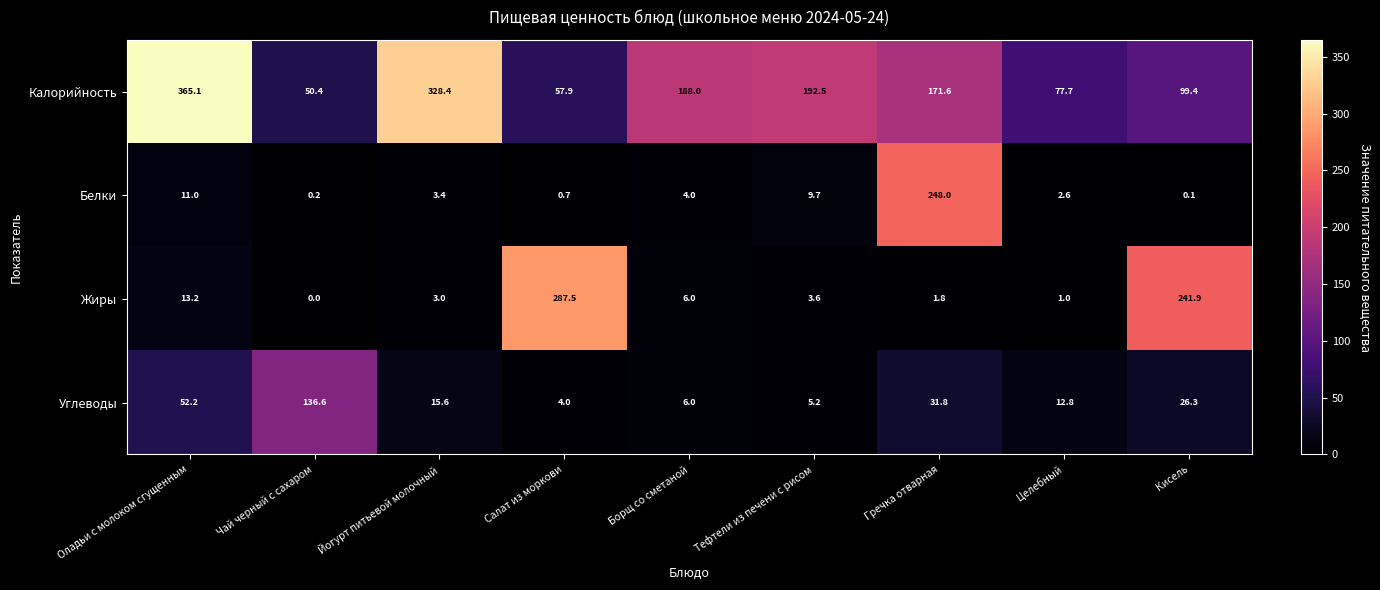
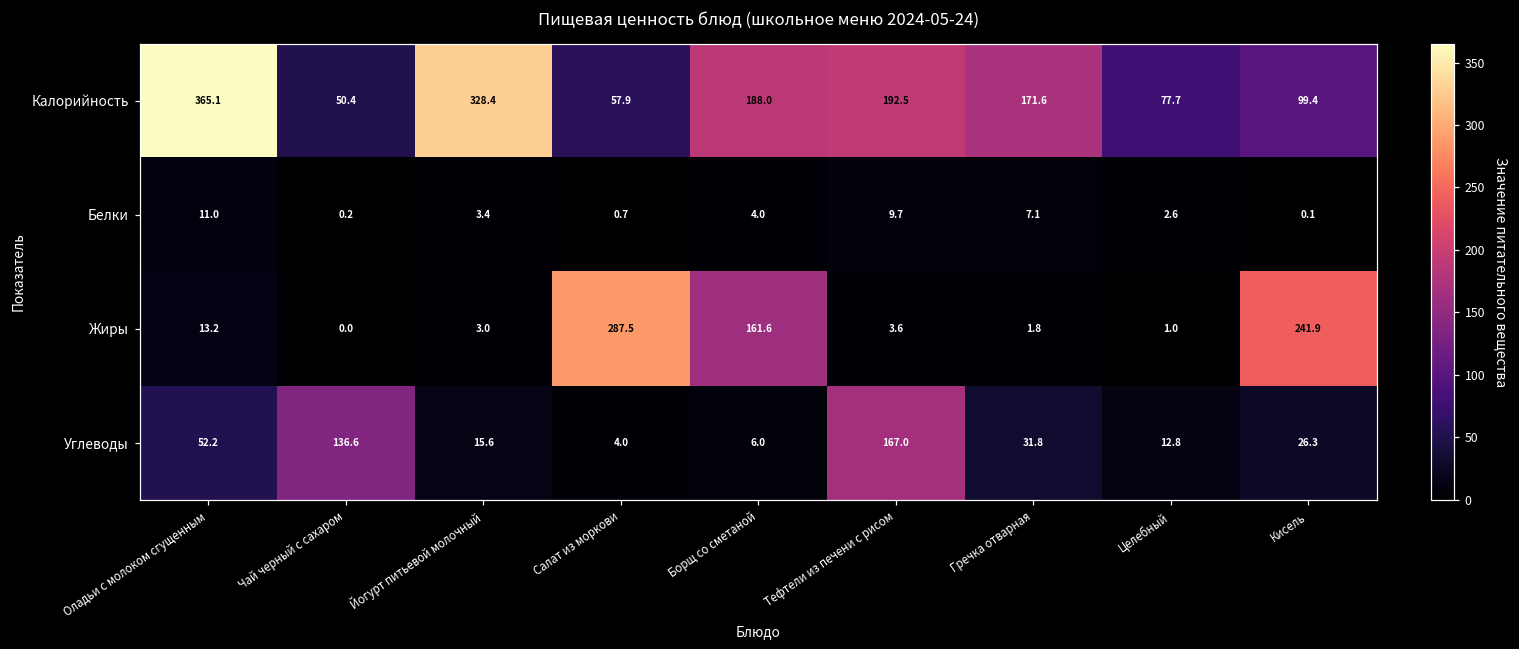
  {
    "Калорийность": {
      "Оладьи с молоком сгущенным": 365.1,
      "Чай черный с сахаром": 50.4,
      "Йогурт питьевой молочный": 328.4,
      "Салат из моркови": 57.9,
      "Борщ со сметаной": 188.0,
      "Тефтели из печени с рисом": 192.5,
      "Гречка отварная": 171.6,
      "Целебный": 77.7,
      "Кисель": 99.4
    },
    "Белки": {
      "Оладьи с молоком сгущенным": 11.0,
      "Чай черный с сахаром": 0.2,
      "Йогурт питьевой молочный": 3.4,
      "Салат из моркови": 0.7,
      "Борщ со сметаной": 4.0,
      "Тефтели из печени с рисом": 9.7,
-     "Гречка отварная": 248.0,
+     "Гречка отварная": 7.1,
      "Целебный": 2.6,
      "Кисель": 0.1
    },
    "Жиры": {
      "Оладьи с молоком сгущенным": 13.2,
      "Чай черный с сахаром": 0.0,
      "Йогурт питьевой молочный": 3.0,
      "Салат из моркови": 287.5,
-     "Борщ со сметаной": 6.0,
+     "Борщ со сметаной": 161.6,
      "Тефтели из печени с рисом": 3.6,
      "Гречка отварная": 1.8,
      "Целебный": 1.0,
      "Кисель": 241.9
    },
    "Углеводы": {
      "Оладьи с молоком сгущенным": 52.2,
      "Чай черный с сахаром": 136.6,
      "Йогурт питьевой молочный": 15.6,
      "Салат из моркови": 4.0,
      "Борщ со сметаной": 6.0,
-     "Тефтели из печени с рисом": 5.2,
+     "Тефтели из печени с рисом": 167.0,
      "Гречка отварная": 31.8,
      "Целебный": 12.8,
      "Кисель": 26.3
    }
  }
